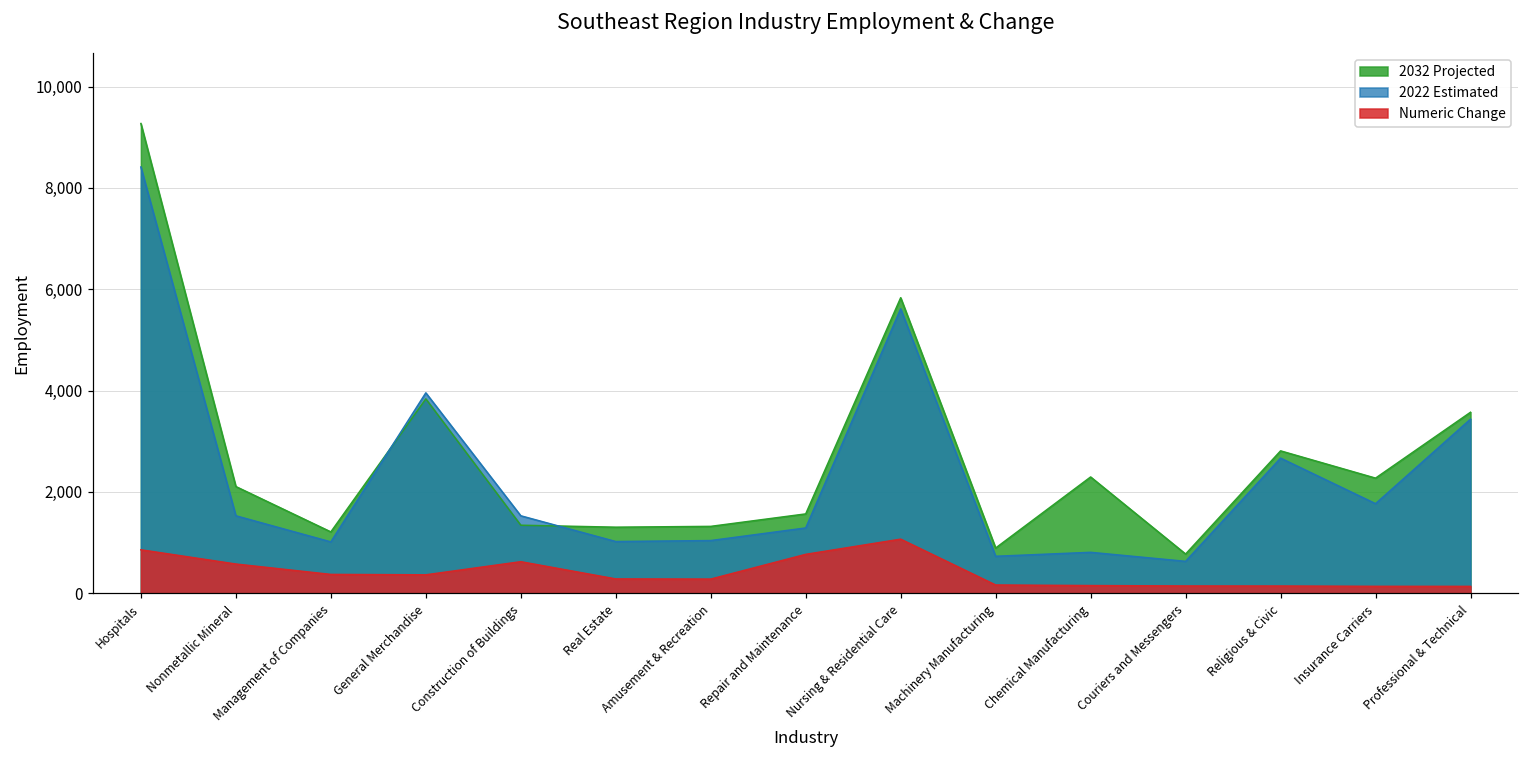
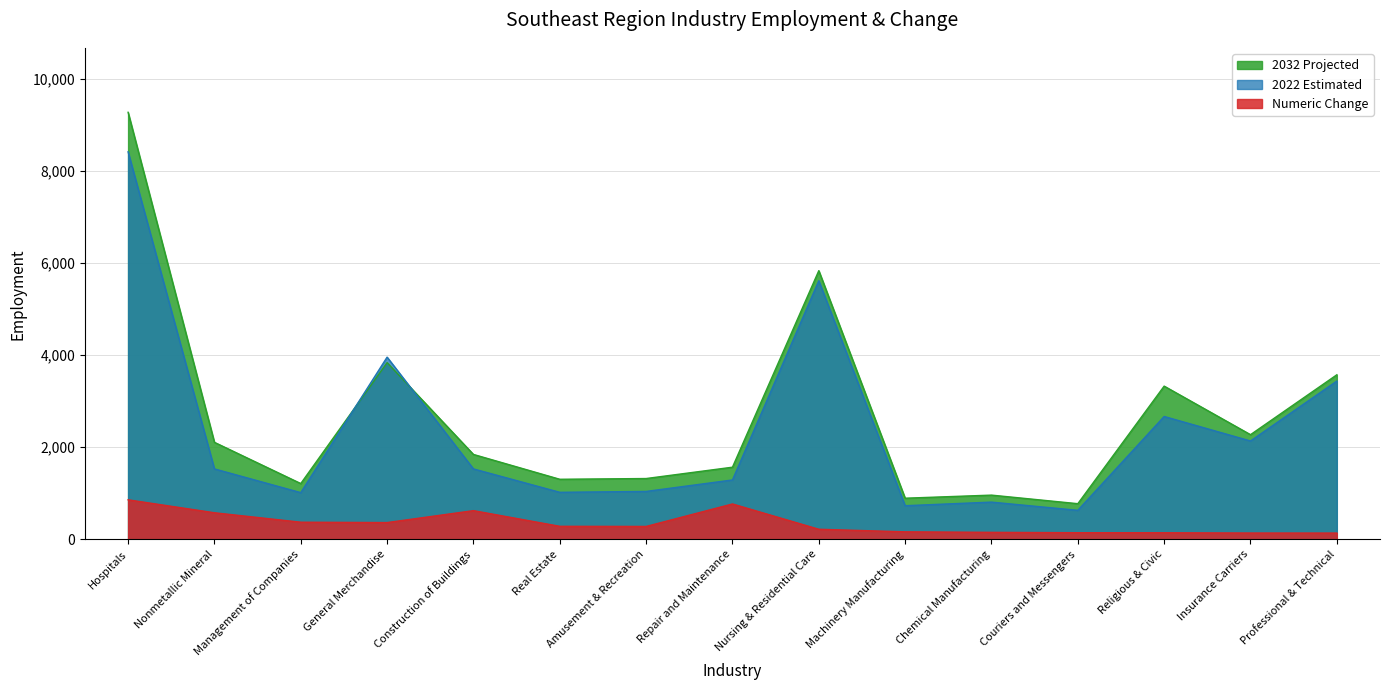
  {
    "2032 Projected": {
      "Hospitals": "9,300",
      "Nonmetallic Mineral": "2,100",
      "Management of Companies": "1,200",
      "General Merchandise": "3,800",
-     "Construction of Buildings": "1,300",
+     "Construction of Buildings": "1,800",
      "Real Estate": "1,300",
      "Amusement & Recreation": "1,300",
      "Repair and Maintenance": "1,600",
      "Nursing & Residential Care": "5,800",
      "Machinery Manufacturing": "900",
-     "Chemical Manufacturing": "2,300",
+     "Chemical Manufacturing": "1,000",
      "Couriers and Messengers": "800",
-     "Religious & Civic": "2,800",
+     "Religious & Civic": "3,300",
      "Insurance Carriers": "2,300",
      "Professional & Technical": "3,600"
    },
    "2022 Estimated": {
      "Hospitals": "8,400",
      "Nonmetallic Mineral": "1,500",
      "Management of Companies": "1,000",
      "General Merchandise": "4,000",
      "Construction of Buildings": "1,500",
      "Real Estate": "1,000",
      "Amusement & Recreation": "1,000",
      "Repair and Maintenance": "1,300",
      "Nursing & Residential Care": "5,600",
      "Machinery Manufacturing": "700",
      "Chemical Manufacturing": "800",
      "Couriers and Messengers": "600",
      "Religious & Civic": "2,700",
-     "Insurance Carriers": "1,800",
+     "Insurance Carriers": "2,100",
      "Professional & Technical": "3,400"
    },
    "Numeric Change": {
      "Hospitals": "900",
      "Nonmetallic Mineral": "600",
      "Management of Companies": "400",
      "General Merchandise": "400",
      "Construction of Buildings": "600",
      "Real Estate": "300",
      "Amusement & Recreation": "300",
      "Repair and Maintenance": "800",
-     "Nursing & Residential Care": "1,100",
+     "Nursing & Residential Care": "200",
      "Machinery Manufacturing": "200",
      "Chemical Manufacturing": "200",
      "Couriers and Messengers": "100",
      "Religious & Civic": "100",
      "Insurance Carriers": "100",
      "Professional & Technical": "100"
    }
  }
